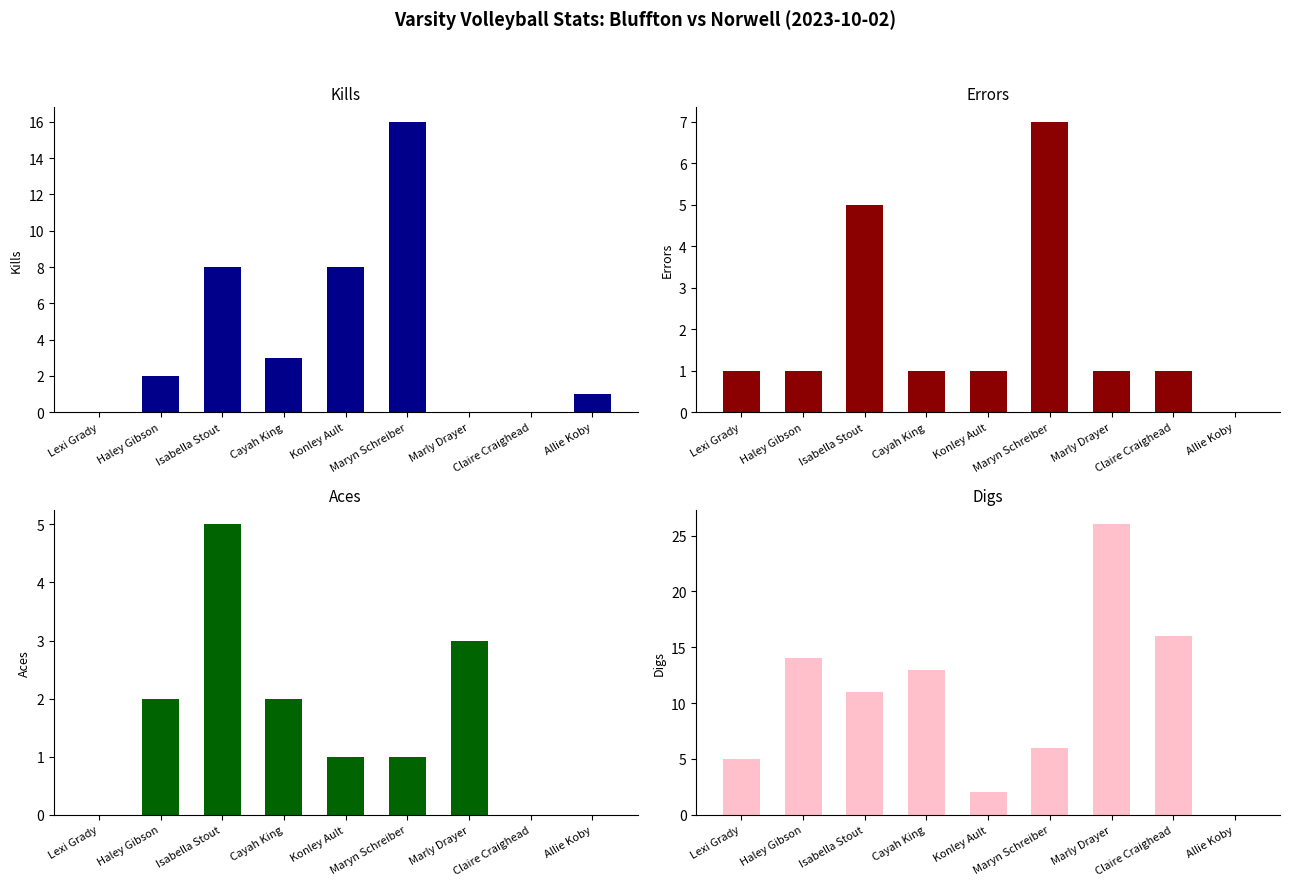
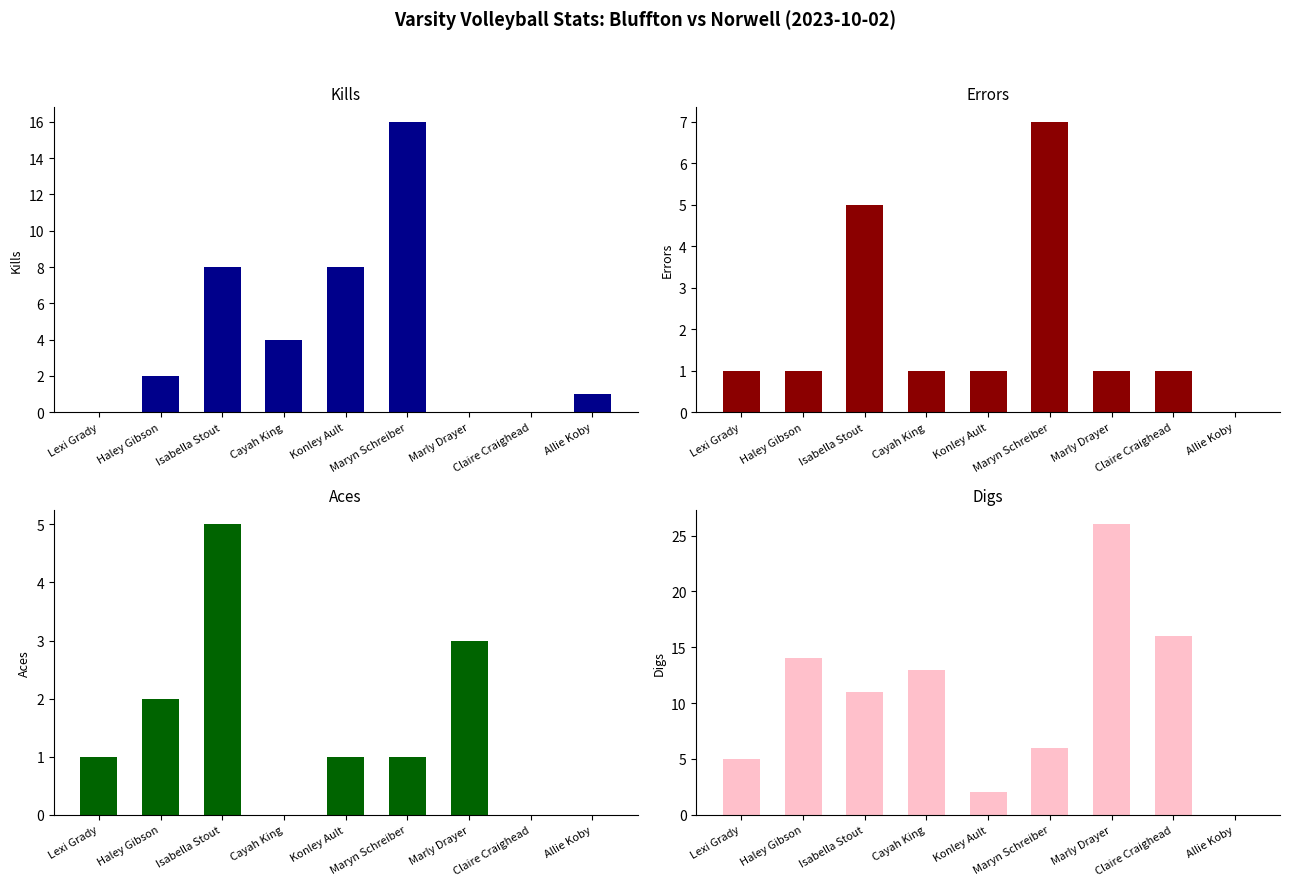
  {
    "Kills": {
      "Lexi Grady": 0,
      "Haley Gibson": 2,
      "Isabella Stout": 8,
-     "Cayah King": 3,
+     "Cayah King": 4,
      "Konley Ault": 8,
      "Maryn Schreiber": 16,
      "Marly Drayer": 0,
      "Claire Craighead": 0,
      "Allie Koby": 1
    },
    "Errors": {
      "Lexi Grady": 1.0,
      "Haley Gibson": 1.0,
      "Isabella Stout": 5.0,
      "Cayah King": 1.0,
      "Konley Ault": 1.0,
      "Maryn Schreiber": 7.0,
      "Marly Drayer": 1.0,
      "Claire Craighead": 1.0,
      "Allie Koby": 0.0
    },
    "Aces": {
-     "Lexi Grady": 0,
+     "Lexi Grady": 1,
      "Haley Gibson": 2,
      "Isabella Stout": 5,
-     "Cayah King": 2,
+     "Cayah King": 0,
      "Konley Ault": 1,
      "Maryn Schreiber": 1,
      "Marly Drayer": 3,
      "Claire Craighead": 0,
      "Allie Koby": 0
    },
    "Digs": {
      "Lexi Grady": 5.0,
      "Haley Gibson": 14.0,
      "Isabella Stout": 11.0,
      "Cayah King": 13.0,
      "Konley Ault": 2.0,
      "Maryn Schreiber": 6.0,
      "Marly Drayer": 26.0,
      "Claire Craighead": 16.0,
      "Allie Koby": 0.0
    }
  }
